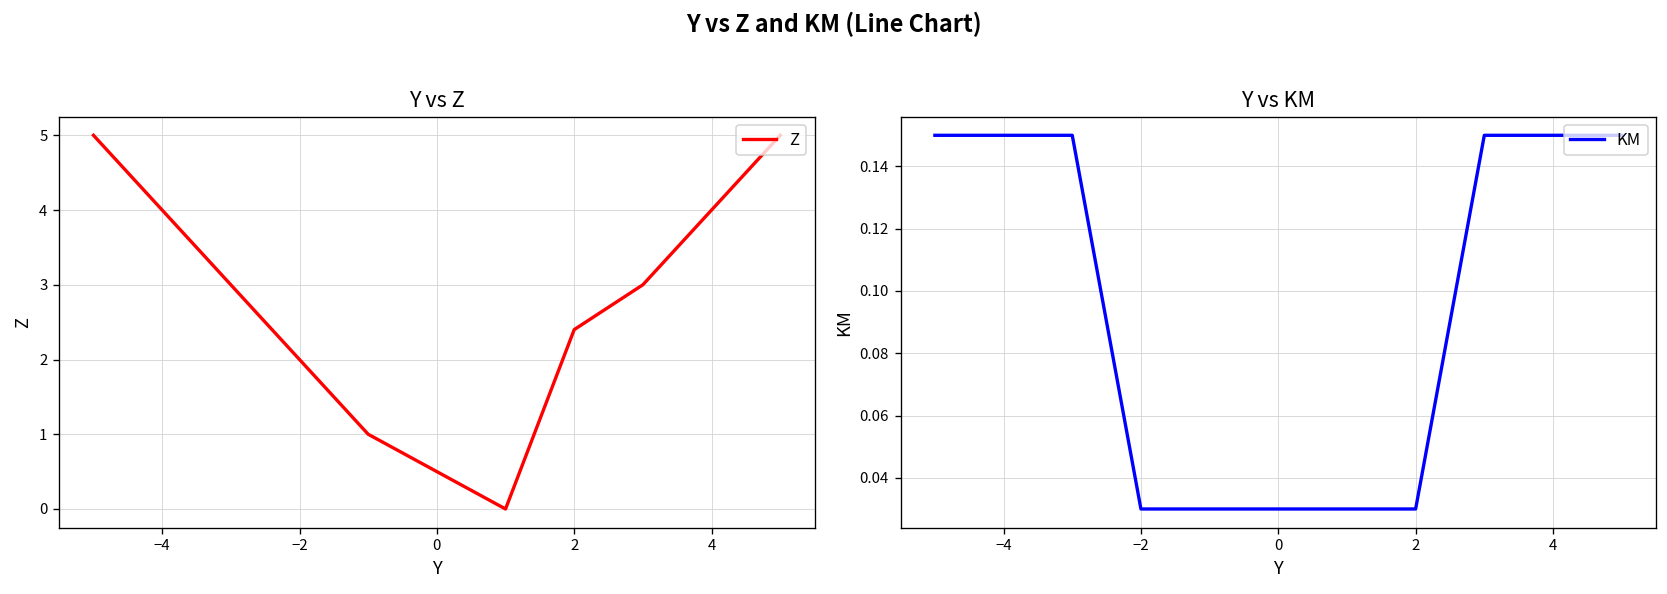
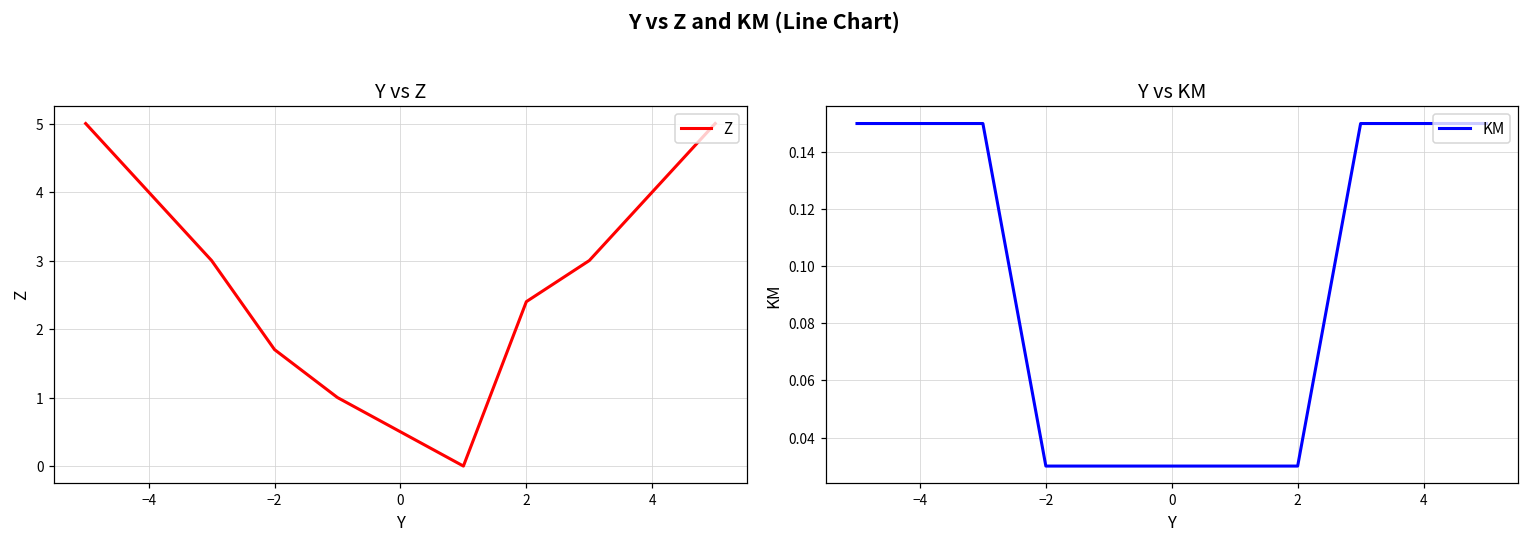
  {
    "Y vs Z": {
-     "−2": 2.0,
+     "−2": 1.7,
      "2": 2.4
    },
    "Y vs KM": {
      "−2": 0.030,
      "2": 0.030
    }
  }
